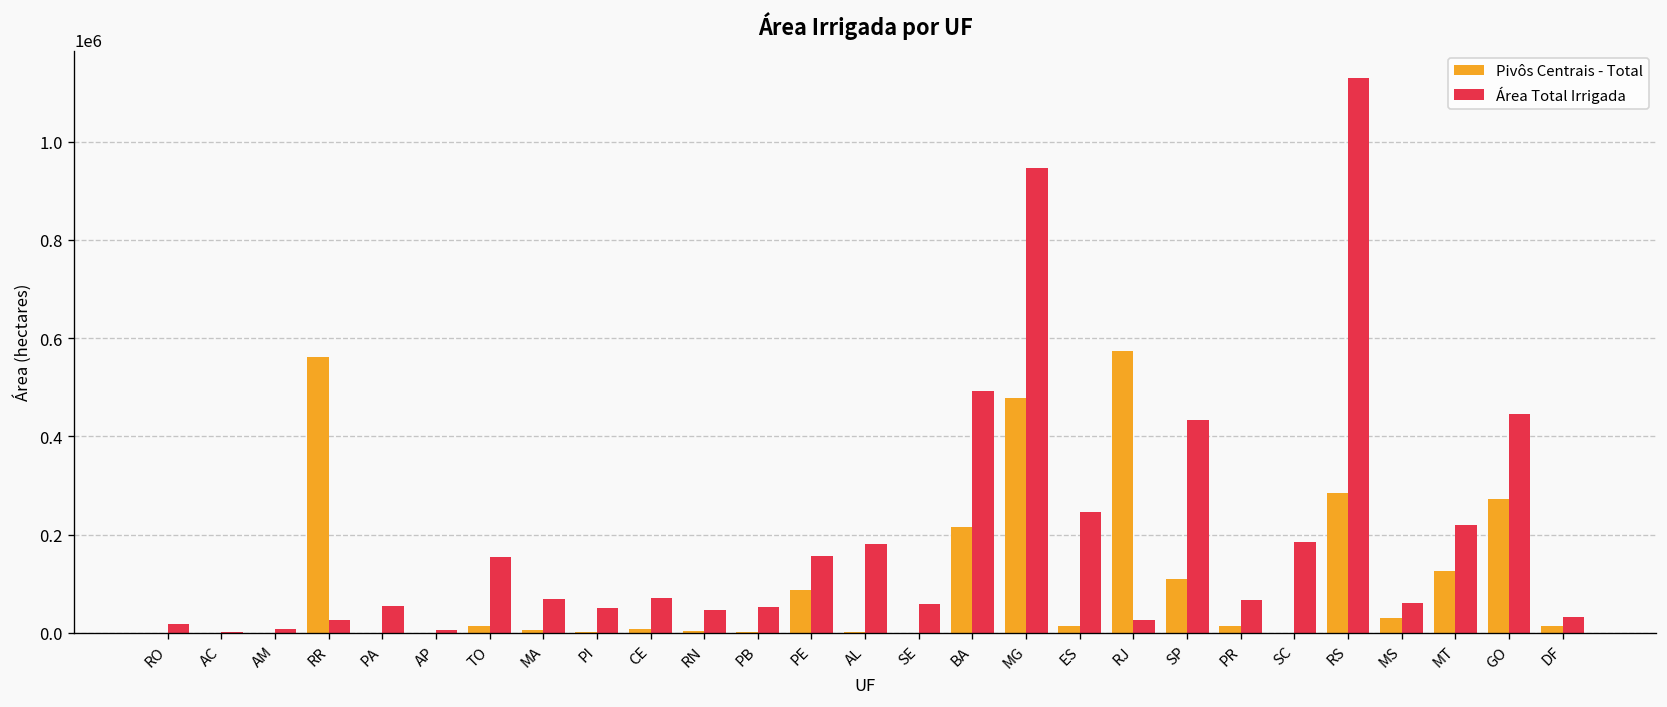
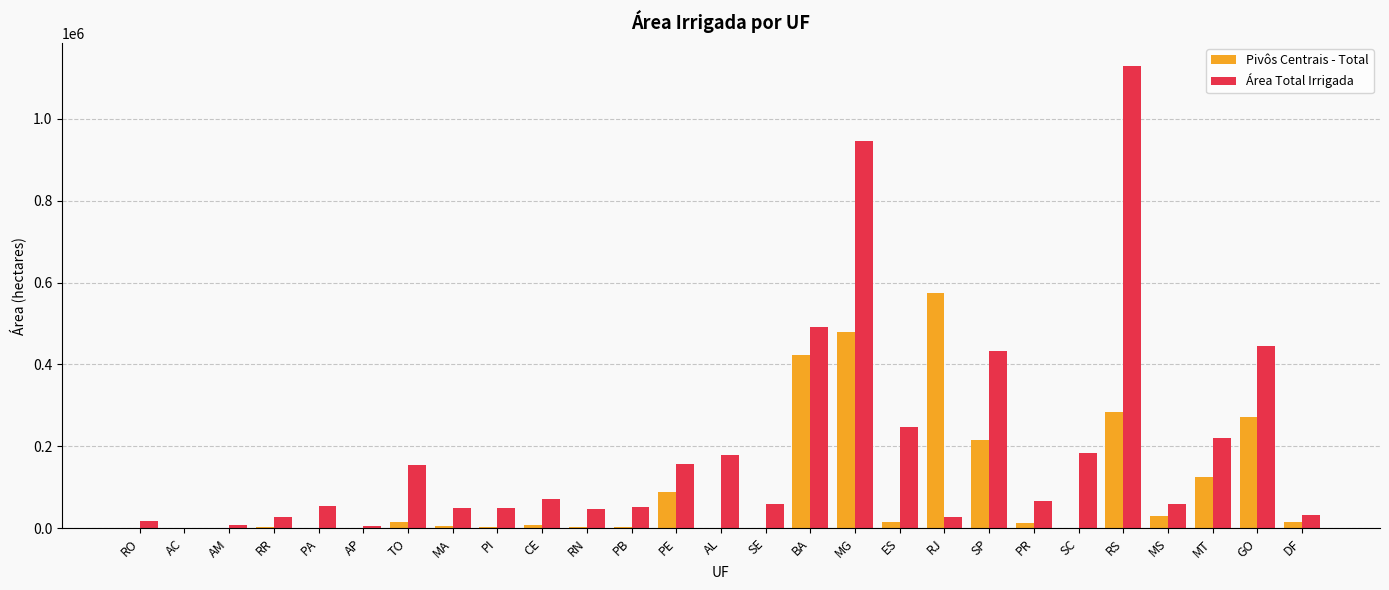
  {
    "Pivôs Centrais - Total": {
      "AC": 0,
      "AM": 0,
-     "RR": 560000,
+     "RR": 0,
      "AP": 0,
      "TO": 10000,
      "CE": 10000,
      "PE": 90000,
-     "BA": 220000,
+     "BA": 420000,
      "MG": 480000,
      "ES": 10000,
      "RJ": 570000,
-     "SP": 110000,
+     "SP": 220000,
      "PR": 10000,
      "RS": 280000,
      "MS": 30000,
      "MT": 130000,
      "GO": 270000,
      "DF": 10000
    },
    "Área Total Irrigada": {
      "RO": 20000,
      "AM": 10000,
      "RR": 30000,
      "PA": 50000,
      "TO": 160000,
-     "MA": 70000,
+     "MA": 50000,
      "PI": 50000,
      "CE": 70000,
      "RN": 50000,
      "PB": 50000,
      "PE": 160000,
      "AL": 180000,
      "SE": 60000,
      "BA": 490000,
      "MG": 950000,
      "ES": 250000,
      "RJ": 30000,
      "SP": 430000,
      "PR": 70000,
      "SC": 180000,
      "RS": 1130000,
      "MS": 60000,
      "MT": 220000,
      "GO": 450000,
      "DF": 30000
    }
  }
